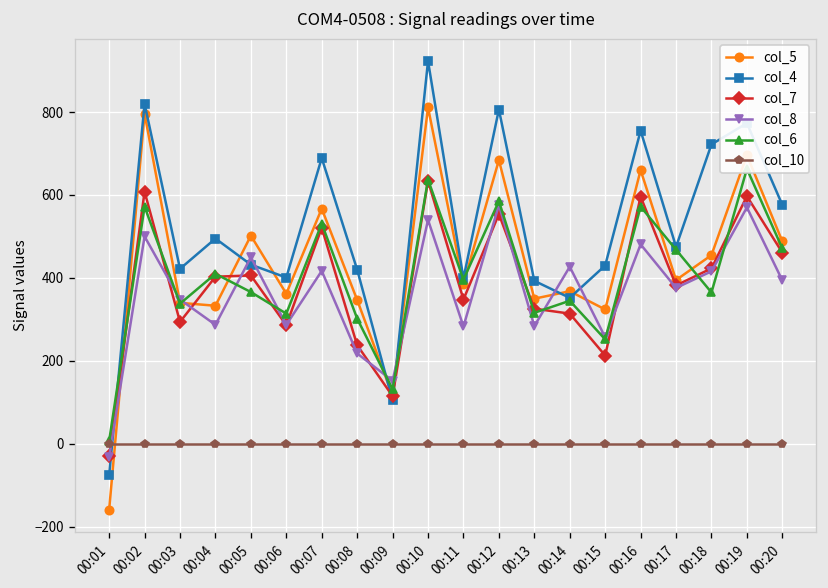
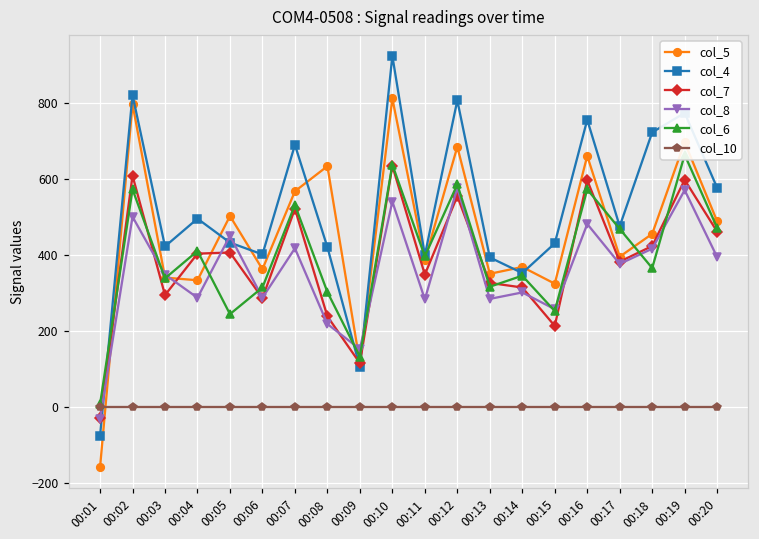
  {
    "col_5": {
      "00:01": -160,
      "00:02": 800,
      "00:04": 330,
      "00:05": 500,
      "00:06": 360,
      "00:07": 570,
-     "00:08": 350,
+     "00:08": 630,
      "00:10": 810,
      "00:11": 390,
      "00:12": 680,
      "00:13": 350,
      "00:14": 370,
      "00:15": 320,
      "00:16": 660,
      "00:17": 400,
      "00:18": 460,
      "00:20": 490
    },
    "col_4": {
      "00:01": -80,
      "00:02": 820,
      "00:03": 420,
      "00:04": 500,
      "00:05": 430,
      "00:06": 400,
      "00:07": 690,
      "00:08": 420,
      "00:09": 110,
      "00:10": 920,
      "00:12": 810,
      "00:13": 390,
      "00:15": 430,
      "00:16": 760,
      "00:18": 720,
      "00:20": 580
    },
    "col_7": {
      "00:02": 610,
      "00:03": 290,
      "00:05": 410,
      "00:07": 520,
      "00:08": 240,
      "00:11": 350,
      "00:12": 550,
      "00:13": 330,
      "00:14": 310,
      "00:15": 210,
      "00:16": 600,
      "00:19": 600,
      "00:20": 460
    },
    "col_8": {
      "00:02": 500,
      "00:03": 350,
      "00:04": 290,
      "00:05": 450,
      "00:07": 420,
      "00:08": 220,
      "00:09": 150,
      "00:10": 540,
      "00:11": 280,
      "00:12": 580,
      "00:13": 280,
-     "00:14": 430,
+     "00:14": 300,
      "00:16": 480,
      "00:19": 570,
      "00:20": 390
    },
    "col_6": {
      "00:02": 570,
-     "00:05": 370,
+     "00:05": 240,
      "00:06": 310,
      "00:07": 530,
      "00:08": 300,
      "00:09": 130,
      "00:12": 590,
      "00:13": 320,
      "00:16": 570,
      "00:18": 370,
      "00:19": 660,
      "00:20": 470
    },
    "col_10": {
      "00:02": 0,
      "00:03": 0,
      "00:04": 0,
      "00:05": 0,
      "00:06": 0,
      "00:07": 0,
      "00:08": 0,
      "00:09": 0,
      "00:10": 0,
      "00:11": 0,
      "00:12": 0,
      "00:13": 0,
      "00:14": 0,
      "00:15": 0,
      "00:16": 0,
      "00:17": 0,
      "00:18": 0,
      "00:19": 0,
      "00:20": 0
    }
  }
